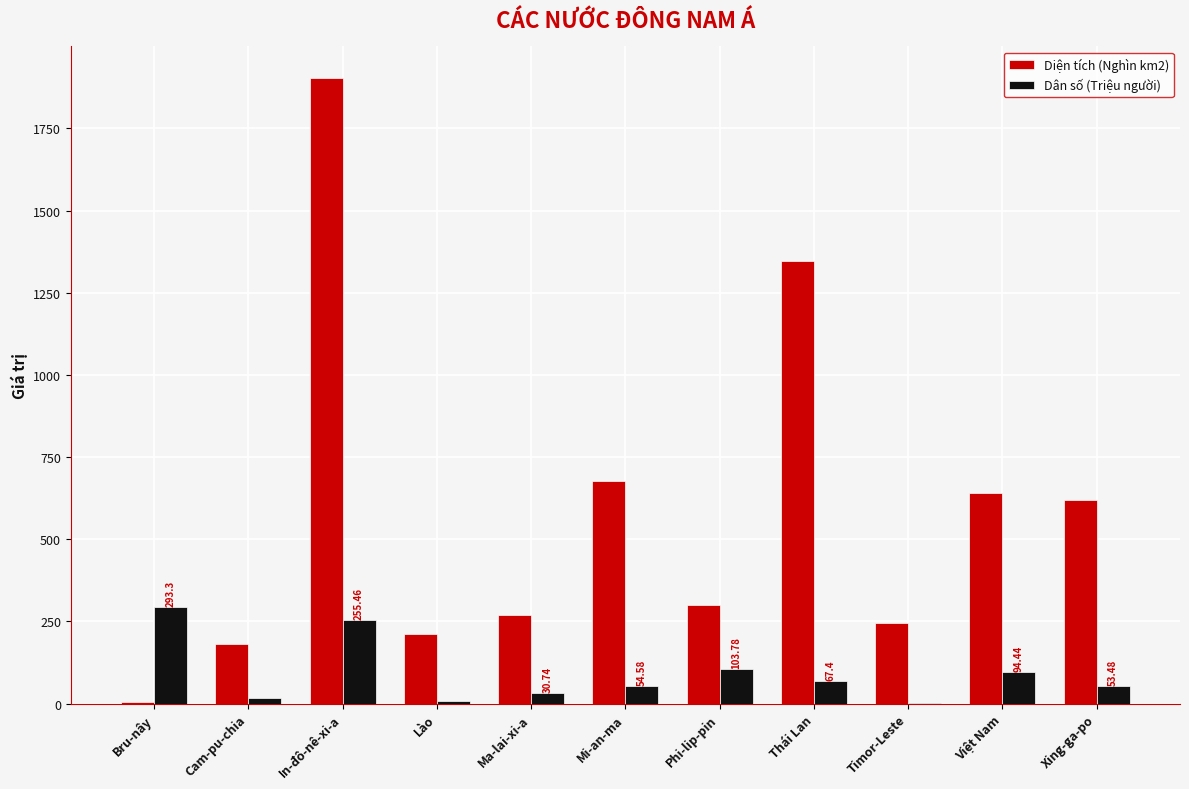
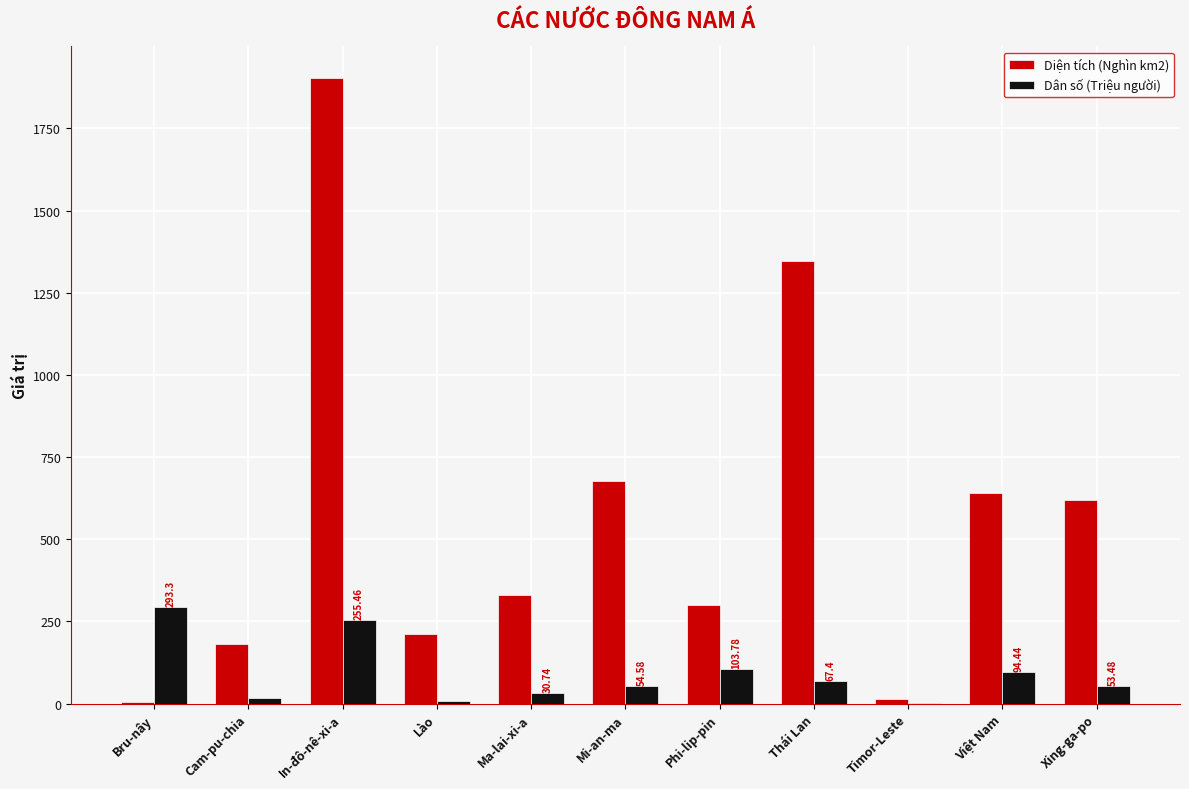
  {
    "Diện tích (Nghìn km2)": {
      "Cam-pu-chia": 180,
      "In-đô-nê-xi-a": 1900,
      "Lào": 210,
-     "Ma-lai-xi-a": 270,
+     "Ma-lai-xi-a": 330,
      "Mi-an-ma": 680,
      "Phi-lip-pin": 300,
      "Thái Lan": 1350,
-     "Timor-Leste": 240,
+     "Timor-Leste": 20,
      "Việt Nam": 640,
      "Xing-ga-po": 620
    },
    "Dân số (Triệu người)": {
      "Bru-nây": 293.3,
      "In-đô-nê-xi-a": 255.46,
      "Ma-lai-xi-a": 30.74,
      "Mi-an-ma": 54.58,
      "Phi-lip-pin": 103.78,
      "Thái Lan": 67.4,
      "Việt Nam": 94.44,
      "Xing-ga-po": 53.48
    }
  }
